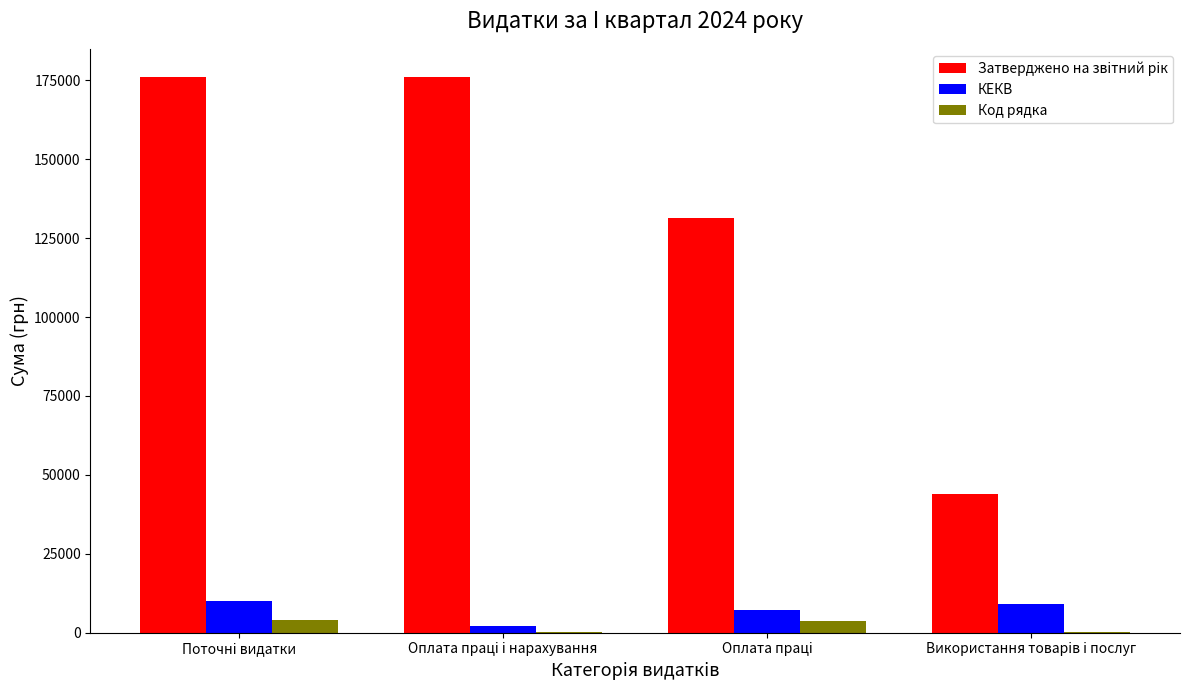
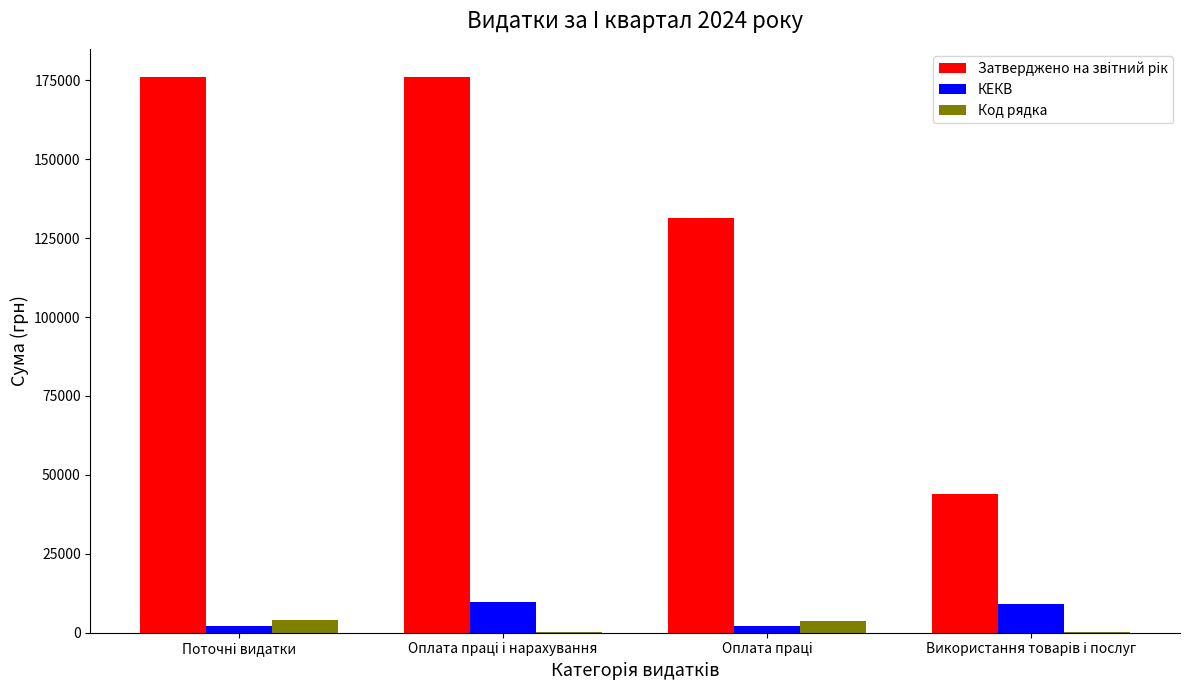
  {
    "Затверджено на звітний рік": {
      "Поточні видатки": 176000,
      "Оплата праці і нарахування": 176000,
      "Оплата праці": 131000,
      "Використання товарів і послуг": 44000
    },
    "КЕКВ": {
-     "Поточні видатки": 10000,
-     "Оплата праці і нарахування": 2000,
-     "Оплата праці": 7000,
+     "Поточні видатки": 2000,
+     "Оплата праці і нарахування": 10000,
+     "Оплата праці": 2000,
      "Використання товарів і послуг": 9000
    },
    "Код рядка": {
      "Поточні видатки": 4000,
      "Оплата праці": 4000
    }
  }
